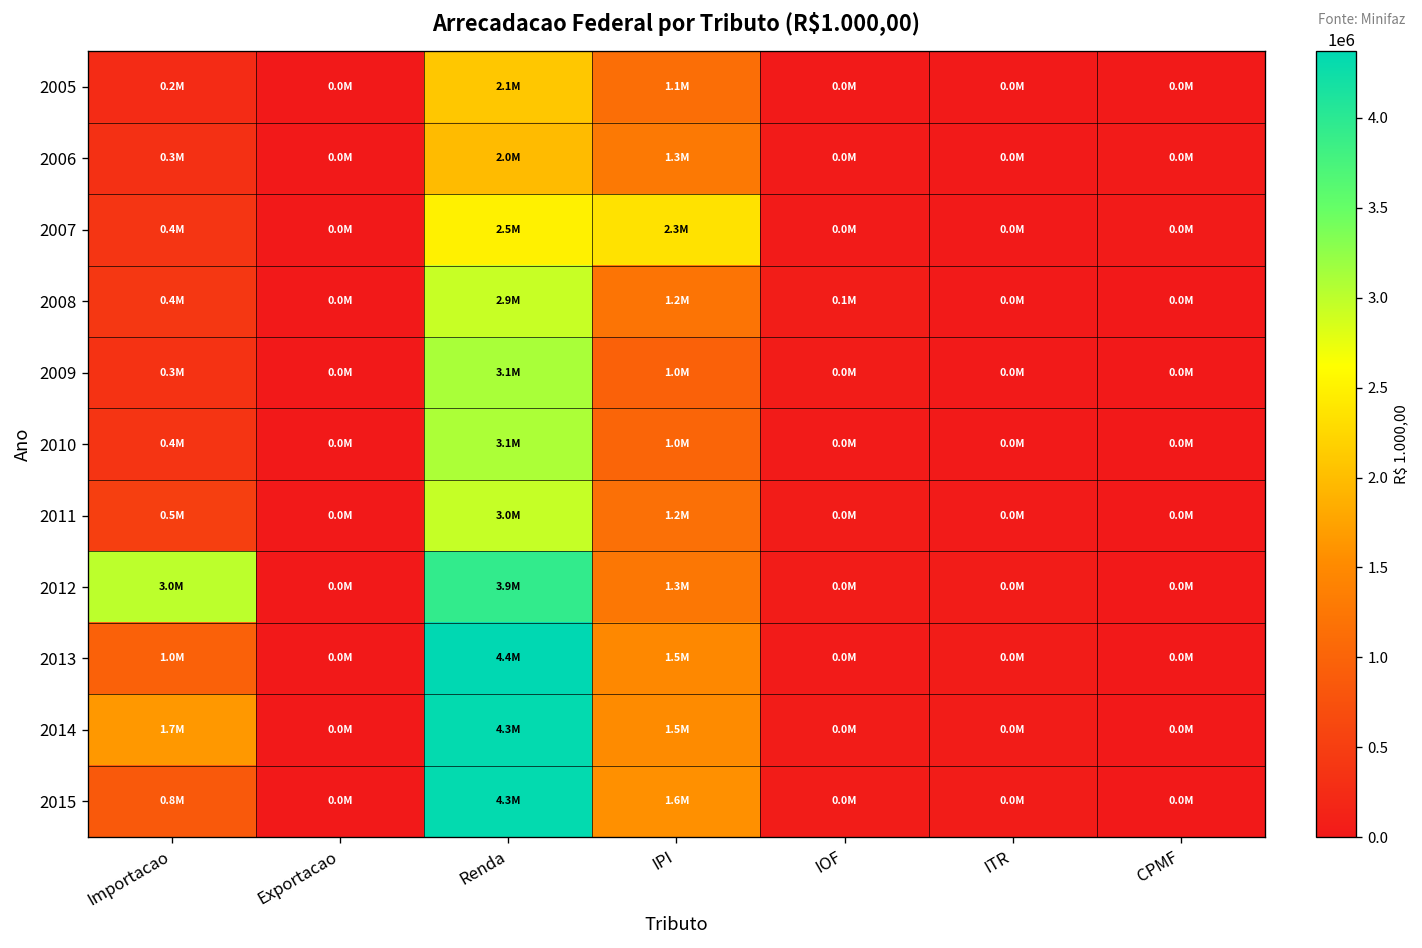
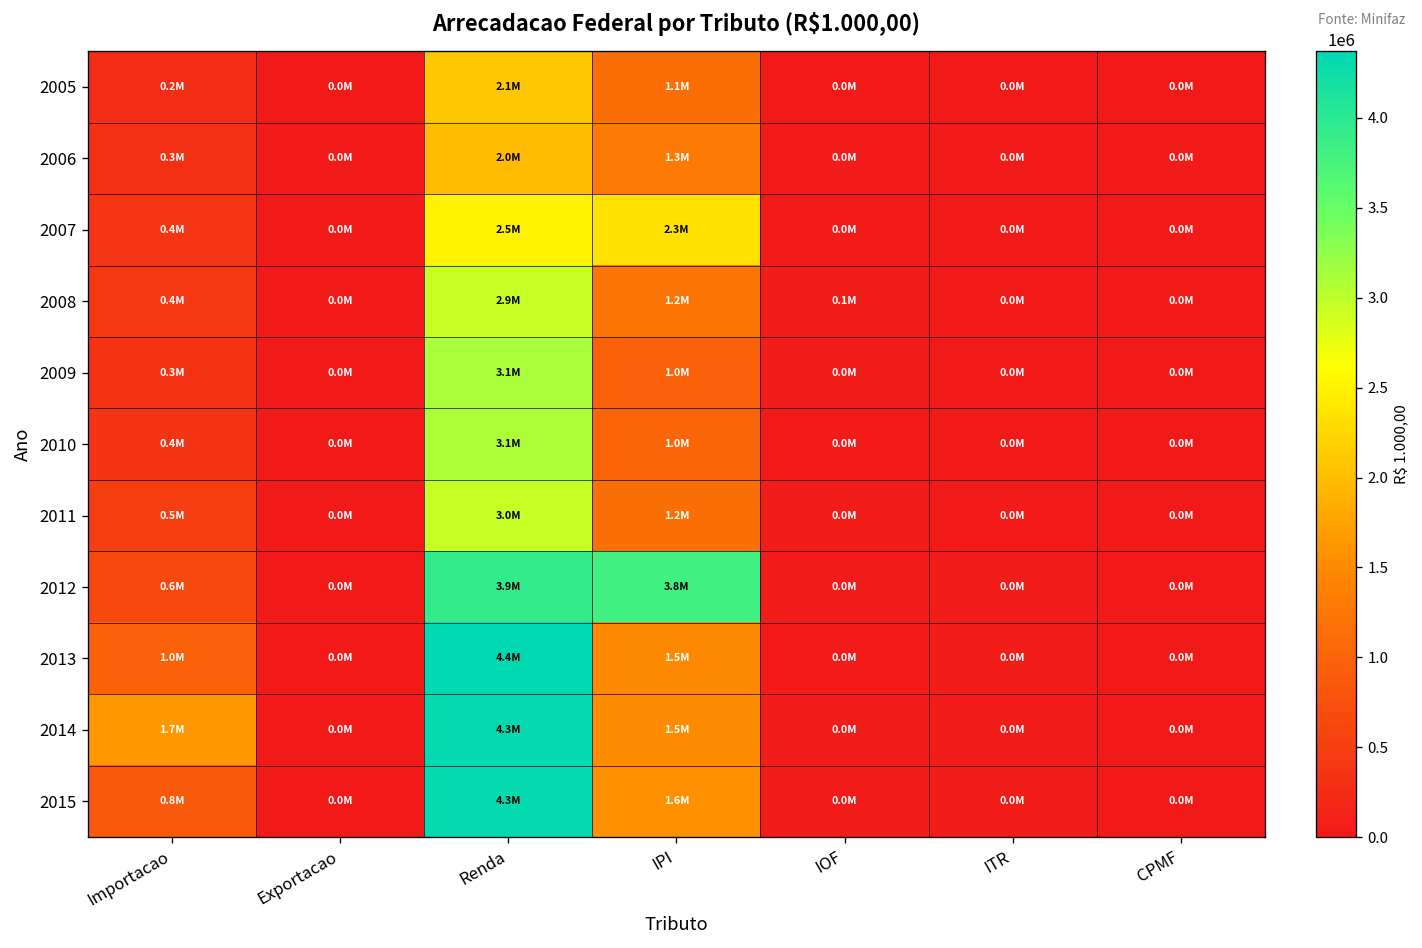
  {
    "2005": {
      "Importacao": "0.2M",
      "Exportacao": "0.0M",
      "Renda": "2.1M",
      "IPI": "1.1M",
      "IOF": "0.0M",
      "ITR": "0.0M",
      "CPMF": "0.0M"
    },
    "2006": {
      "Importacao": "0.3M",
      "Exportacao": "0.0M",
      "Renda": "2.0M",
      "IPI": "1.3M",
      "IOF": "0.0M",
      "ITR": "0.0M",
      "CPMF": "0.0M"
    },
    "2007": {
      "Importacao": "0.4M",
      "Exportacao": "0.0M",
      "Renda": "2.5M",
      "IPI": "2.3M",
      "IOF": "0.0M",
      "ITR": "0.0M",
      "CPMF": "0.0M"
    },
    "2008": {
      "Importacao": "0.4M",
      "Exportacao": "0.0M",
      "Renda": "2.9M",
      "IPI": "1.2M",
      "IOF": "0.1M",
      "ITR": "0.0M",
      "CPMF": "0.0M"
    },
    "2009": {
      "Importacao": "0.3M",
      "Exportacao": "0.0M",
      "Renda": "3.1M",
      "IPI": "1.0M",
      "IOF": "0.0M",
      "ITR": "0.0M",
      "CPMF": "0.0M"
    },
    "2010": {
      "Importacao": "0.4M",
      "Exportacao": "0.0M",
      "Renda": "3.1M",
      "IPI": "1.0M",
      "IOF": "0.0M",
      "ITR": "0.0M",
      "CPMF": "0.0M"
    },
    "2011": {
      "Importacao": "0.5M",
      "Exportacao": "0.0M",
      "Renda": "3.0M",
      "IPI": "1.2M",
      "IOF": "0.0M",
      "ITR": "0.0M",
      "CPMF": "0.0M"
    },
    "2012": {
-     "Importacao": "3.0M",
+     "Importacao": "0.6M",
      "Exportacao": "0.0M",
      "Renda": "3.9M",
-     "IPI": "1.3M",
+     "IPI": "3.8M",
      "IOF": "0.0M",
      "ITR": "0.0M",
      "CPMF": "0.0M"
    },
    "2013": {
      "Importacao": "1.0M",
      "Exportacao": "0.0M",
      "Renda": "4.4M",
      "IPI": "1.5M",
      "IOF": "0.0M",
      "ITR": "0.0M",
      "CPMF": "0.0M"
    },
    "2014": {
      "Importacao": "1.7M",
      "Exportacao": "0.0M",
      "Renda": "4.3M",
      "IPI": "1.5M",
      "IOF": "0.0M",
      "ITR": "0.0M",
      "CPMF": "0.0M"
    },
    "2015": {
      "Importacao": "0.8M",
      "Exportacao": "0.0M",
      "Renda": "4.3M",
      "IPI": "1.6M",
      "IOF": "0.0M",
      "ITR": "0.0M",
      "CPMF": "0.0M"
    }
  }
